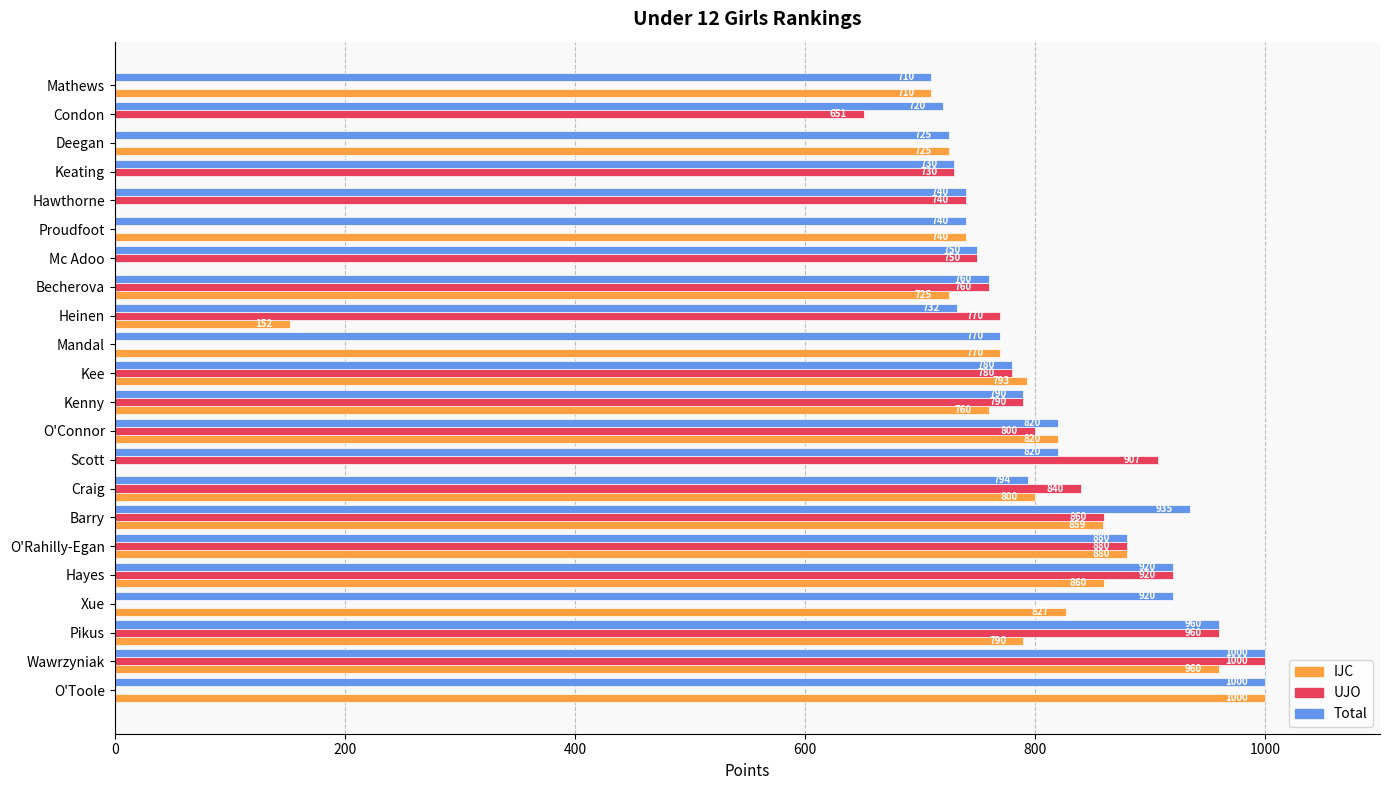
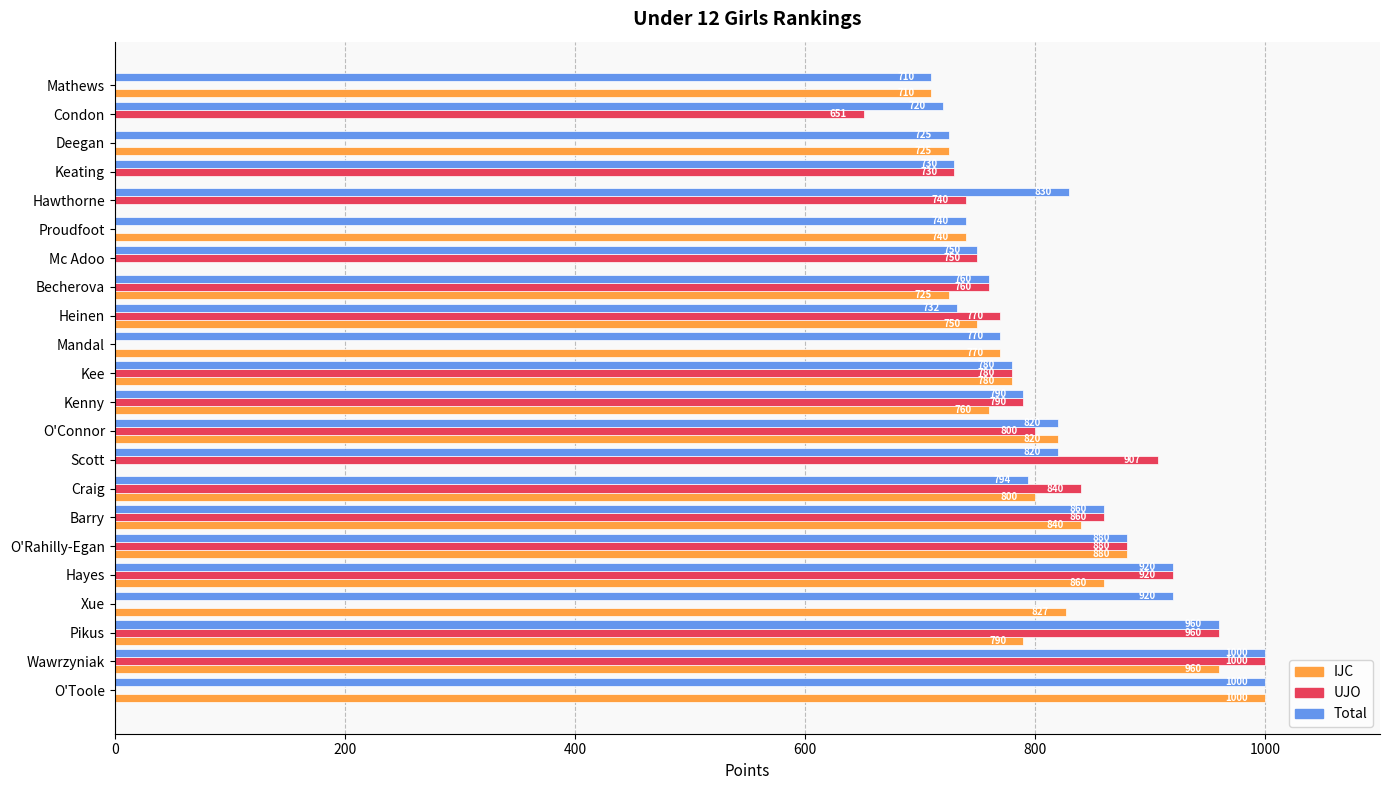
  {
    "IJC": {
      "Mathews": 710,
      "Deegan": 725,
      "Proudfoot": 740,
      "Becherova": 725,
-     "Heinen": 152,
+     "Heinen": 750,
      "Mandal": 770,
-     "Kee": 793,
+     "Kee": 780,
      "Kenny": 760,
      "O'Connor": 820,
      "Craig": 800,
-     "Barry": 859,
+     "Barry": 840,
      "Hayes": 860,
      "Xue": 827,
      "Pikus": 790,
      "Wawrzyniak": 960,
      "O'Toole": 1000
    },
    "UJO": {
      "Condon": 651,
      "Keating": 730,
      "Mc Adoo": 750,
      "Becherova": 760,
      "Heinen": 770,
      "O'Connor": 800,
      "Scott": 907,
      "Craig": 840,
      "Hayes": 920
    },
    "Total": {
      "Mathews": 710,
      "Condon": 720,
      "Deegan": 725,
-     "Hawthorne": 740,
+     "Hawthorne": 830,
      "Proudfoot": 740,
      "Heinen": 732,
      "Mandal": 770,
      "O'Connor": 820,
      "Scott": 820,
      "Craig": 794,
-     "Barry": 935,
+     "Barry": 860,
      "Xue": 920
    }
  }
